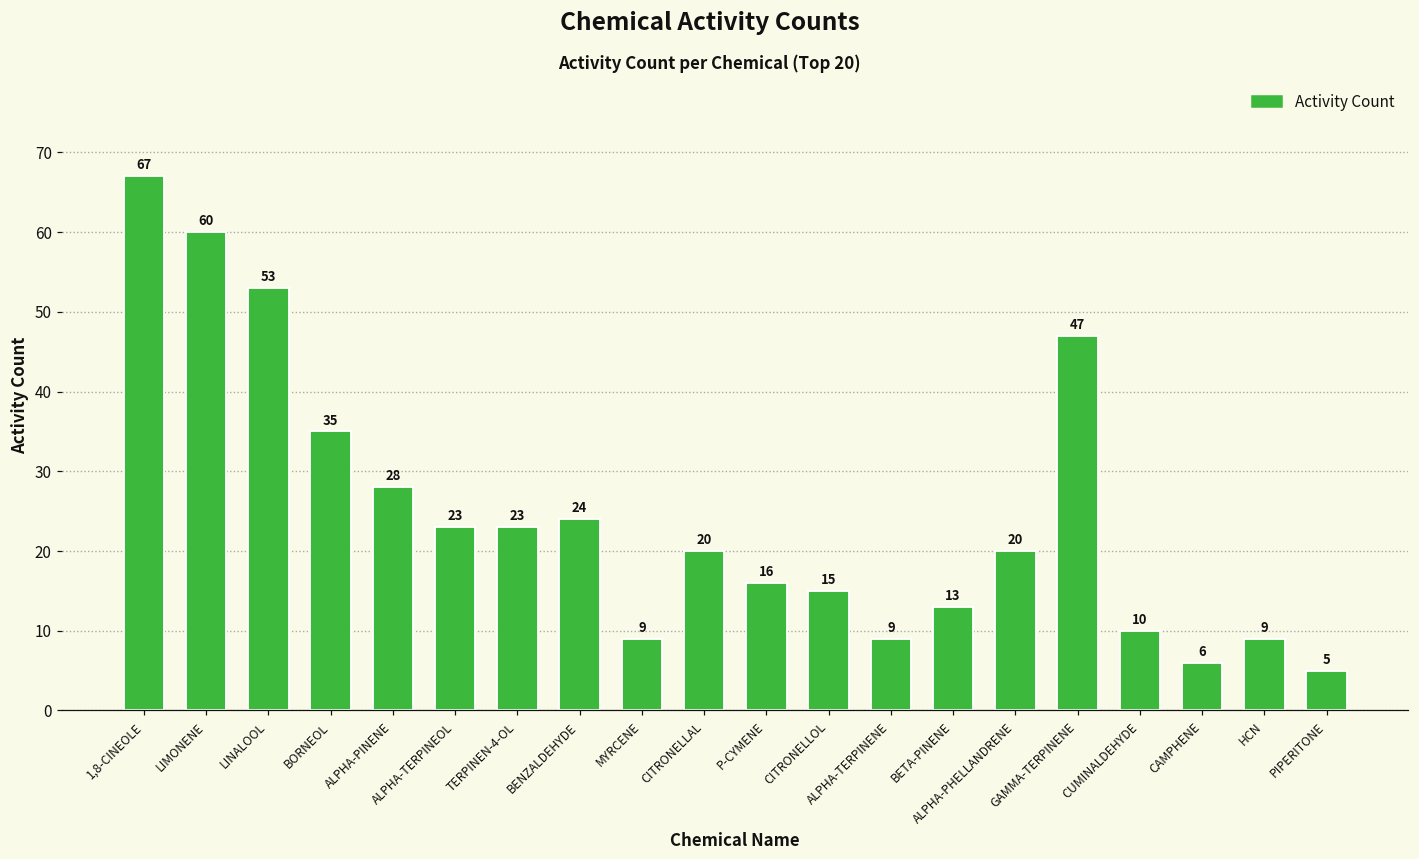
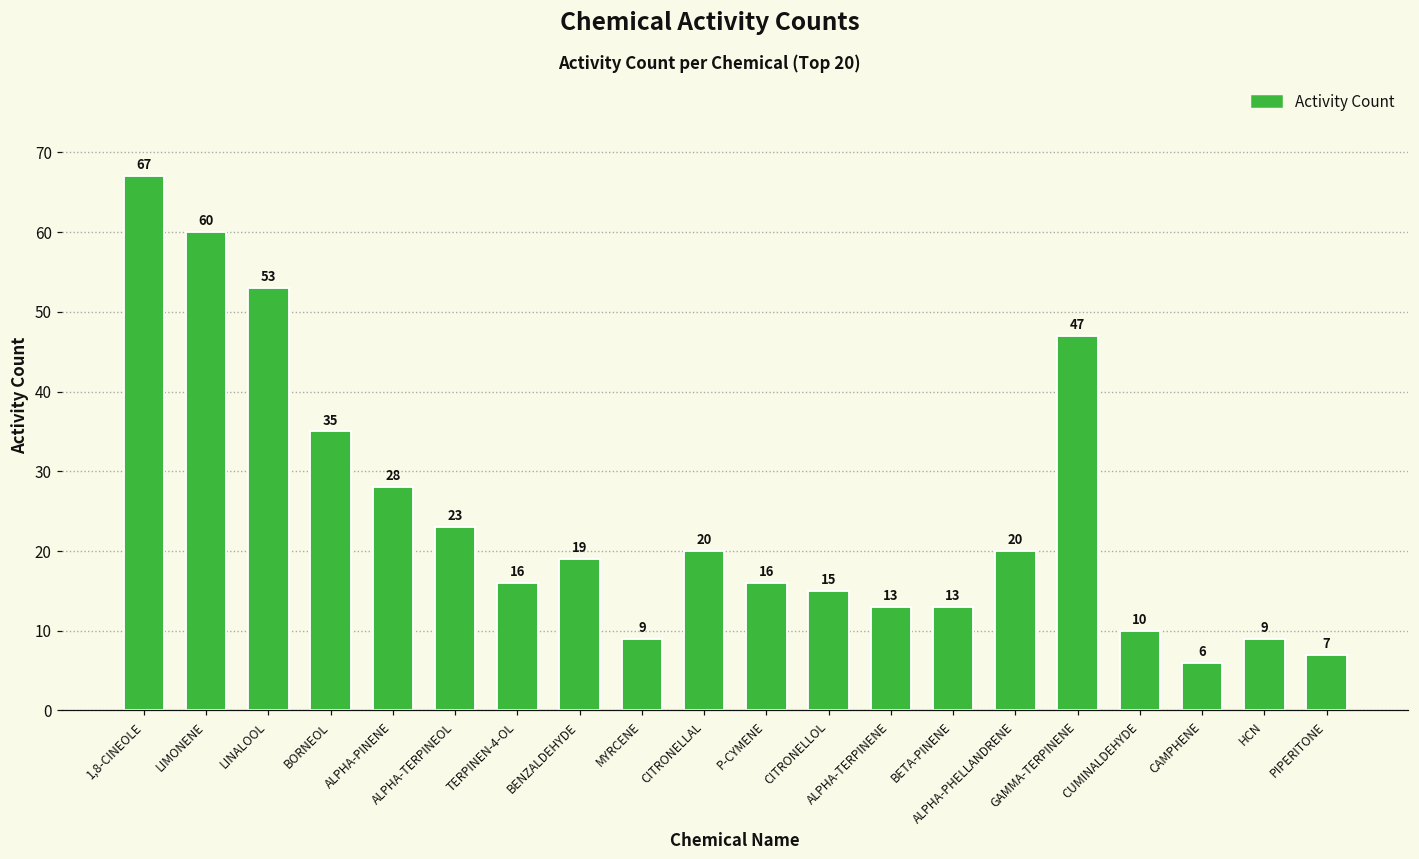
  {
    "1,8-CINEOLE": 67,
    "LIMONENE": 60,
    "LINALOOL": 53,
    "BORNEOL": 35,
    "ALPHA-PINENE": 28,
    "ALPHA-TERPINEOL": 23,
-   "TERPINEN-4-OL": 23,
-   "BENZALDEHYDE": 24,
+   "TERPINEN-4-OL": 16,
+   "BENZALDEHYDE": 19,
    "MYRCENE": 9,
    "CITRONELLAL": 20,
    "P-CYMENE": 16,
    "CITRONELLOL": 15,
-   "ALPHA-TERPINENE": 9,
+   "ALPHA-TERPINENE": 13,
    "BETA-PINENE": 13,
    "ALPHA-PHELLANDRENE": 20,
    "GAMMA-TERPINENE": 47,
    "CUMINALDEHYDE": 10,
    "CAMPHENE": 6,
    "HCN": 9,
-   "PIPERITONE": 5
+   "PIPERITONE": 7
  }
